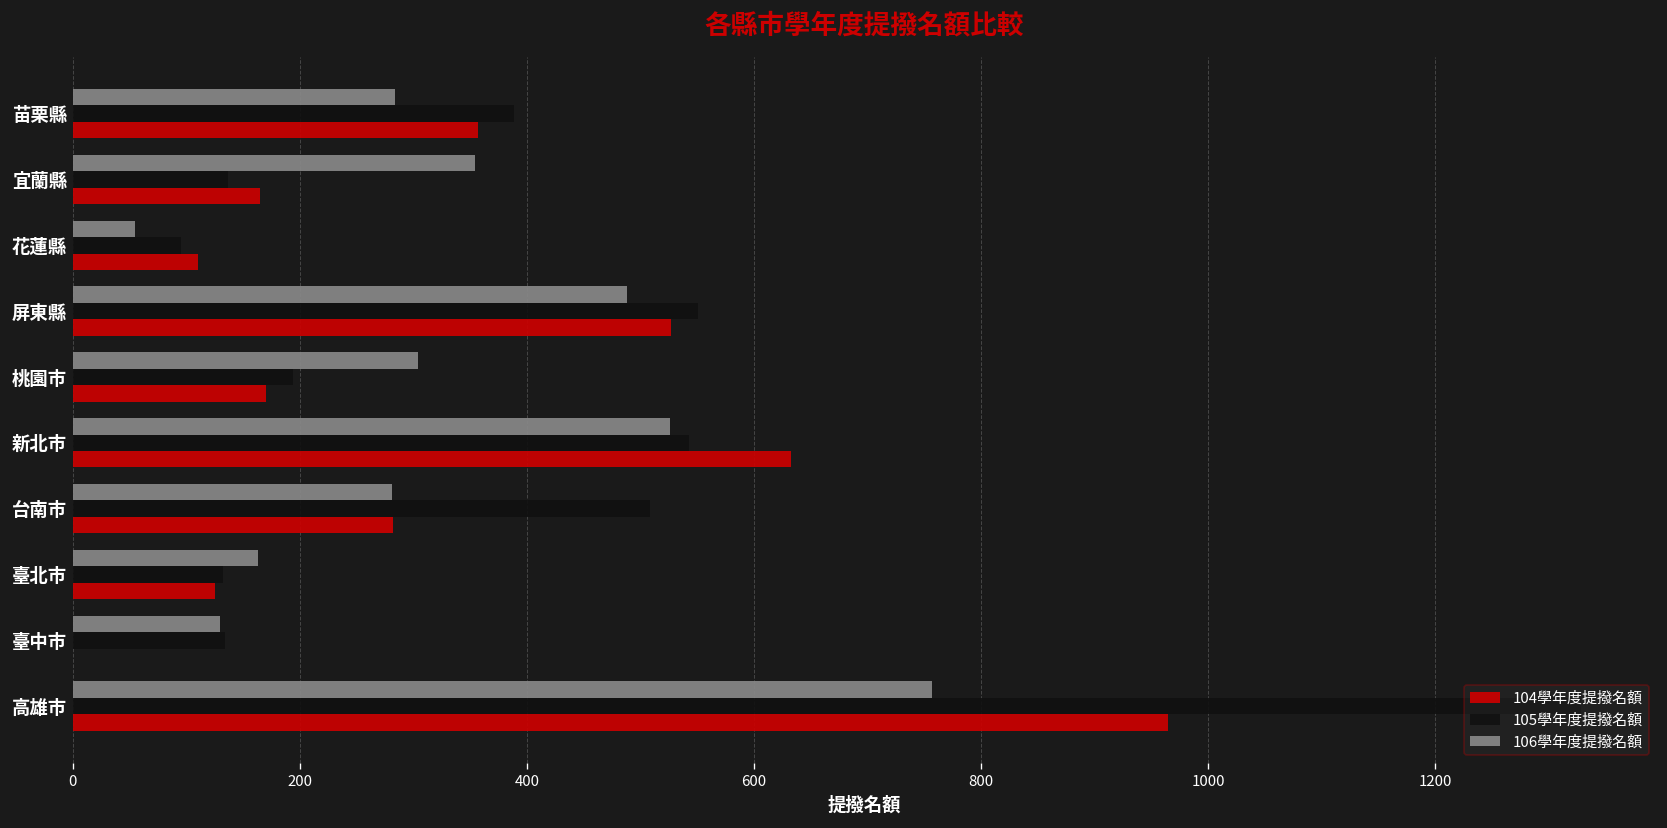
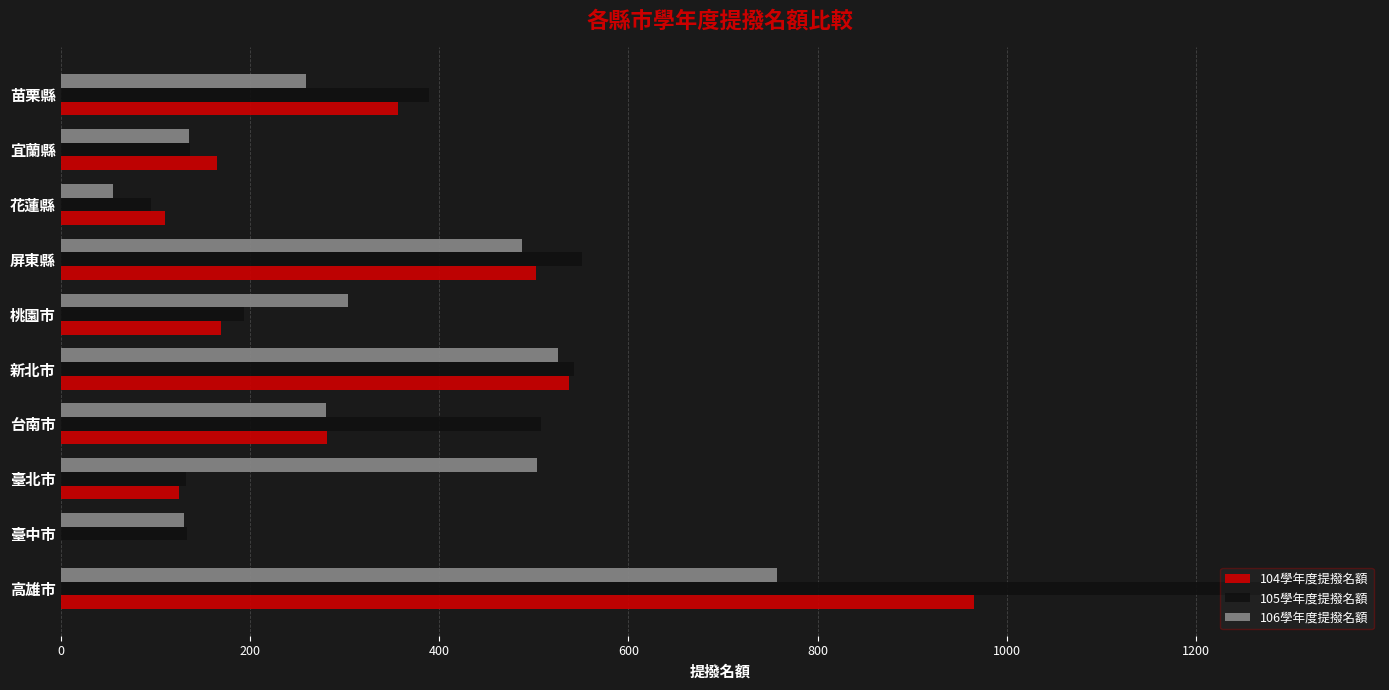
  {
    "104學年度提撥名額": {
      "苗栗縣": 360,
      "宜蘭縣": 170,
      "花蓮縣": 110,
-     "屏東縣": 530,
+     "屏東縣": 500,
      "桃園市": 170,
-     "新北市": 630,
+     "新北市": 540,
      "台南市": 280,
      "臺北市": 130,
      "臺中市": 0,
      "高雄市": 970
    },
    "105學年度提撥名額": {
      "苗栗縣": 390,
      "宜蘭縣": 140,
      "花蓮縣": 100,
      "屏東縣": 550,
      "桃園市": 190,
      "新北市": 540,
      "台南市": 510,
      "臺北市": 130,
      "臺中市": 130
    },
    "106學年度提撥名額": {
-     "苗栗縣": 280,
-     "宜蘭縣": 350,
+     "苗栗縣": 260,
+     "宜蘭縣": 140,
      "花蓮縣": 60,
      "屏東縣": 490,
      "桃園市": 300,
      "新北市": 530,
      "台南市": 280,
-     "臺北市": 160,
+     "臺北市": 500,
      "臺中市": 130,
      "高雄市": 760
    }
  }
